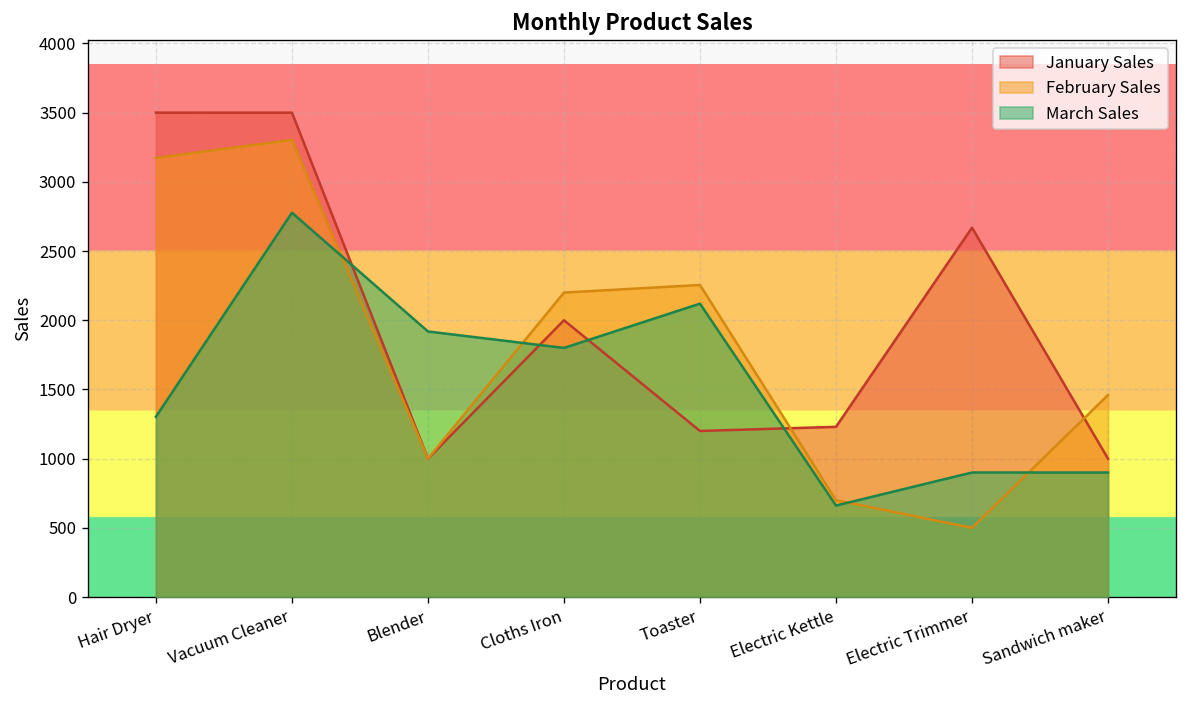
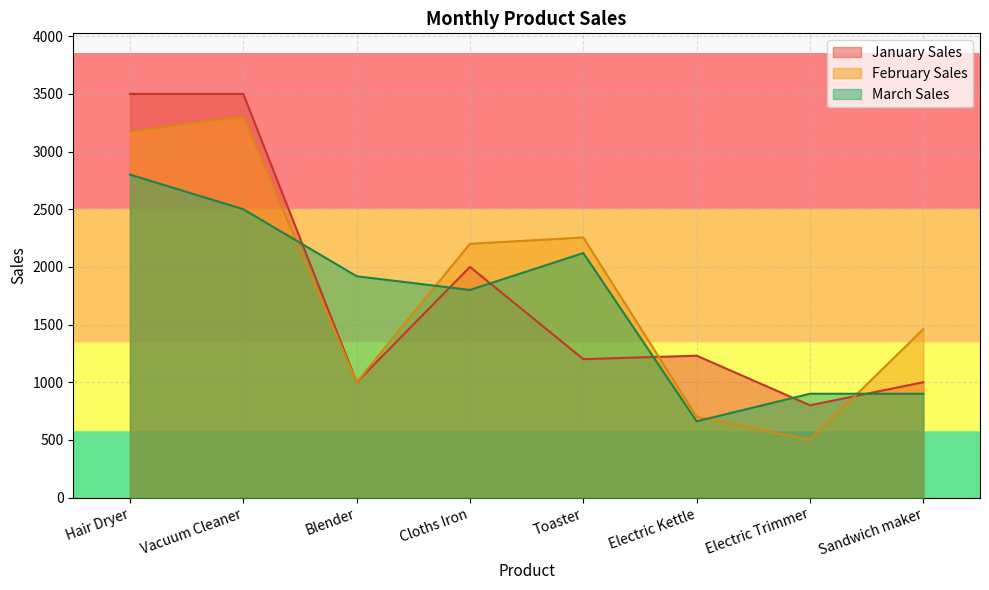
  {
    "January Sales": {
      "Hair Dryer": 3500,
      "Vacuum Cleaner": 3500,
      "Cloths Iron": 2000,
      "Toaster": 1200,
      "Electric Kettle": 1230,
-     "Electric Trimmer": 2670,
+     "Electric Trimmer": 800,
      "Sandwich maker": 1000
    },
    "February Sales": {
      "Hair Dryer": 3170,
      "Vacuum Cleaner": 3300,
      "Cloths Iron": 2200,
      "Toaster": 2260,
      "Electric Kettle": 700,
      "Electric Trimmer": 500,
      "Sandwich maker": 1460
    },
    "March Sales": {
-     "Hair Dryer": 1300,
-     "Vacuum Cleaner": 2780,
+     "Hair Dryer": 2800,
+     "Vacuum Cleaner": 2500,
      "Blender": 1920,
      "Cloths Iron": 1800,
      "Toaster": 2120,
      "Electric Kettle": 660,
      "Electric Trimmer": 900,
      "Sandwich maker": 900
    }
  }
